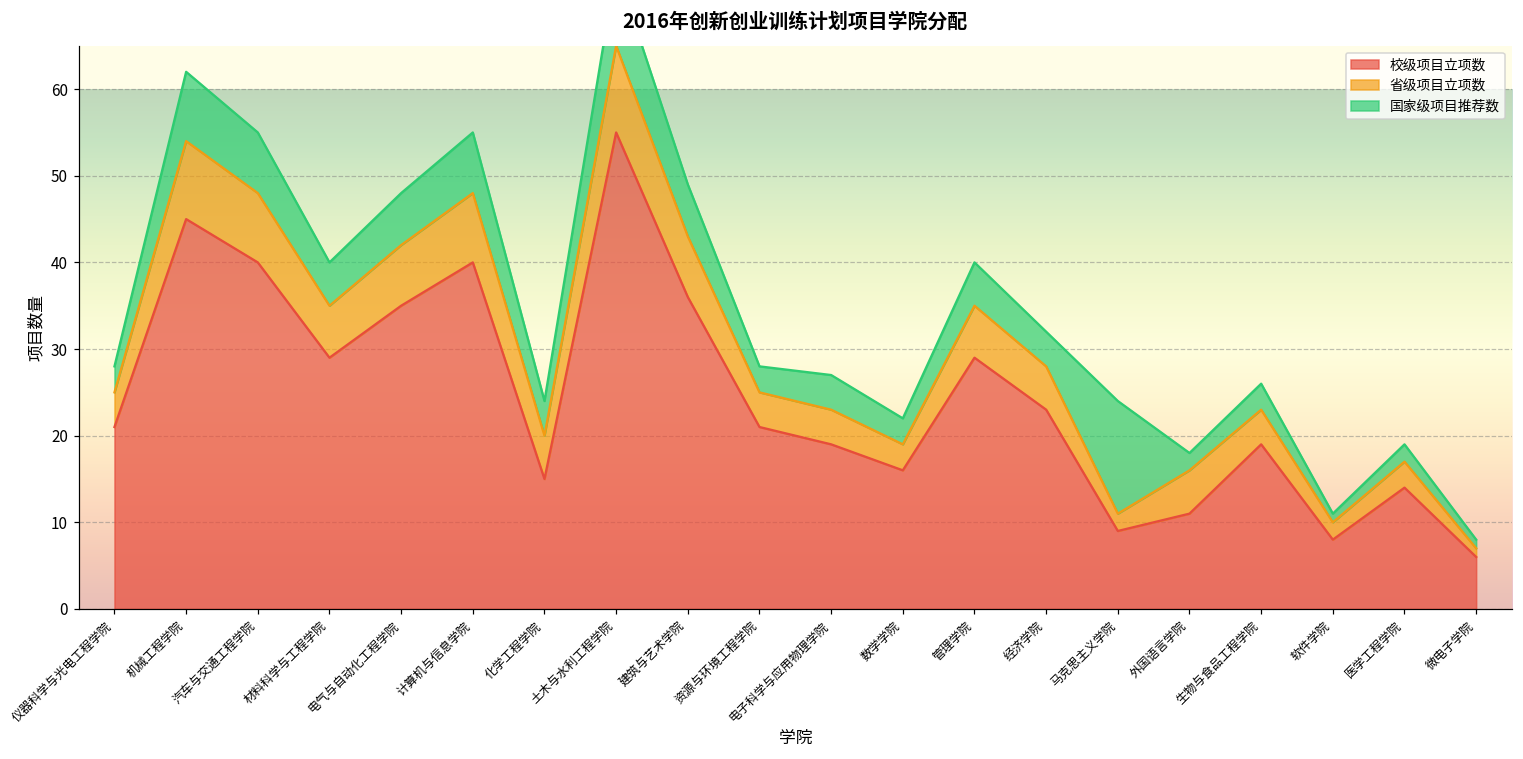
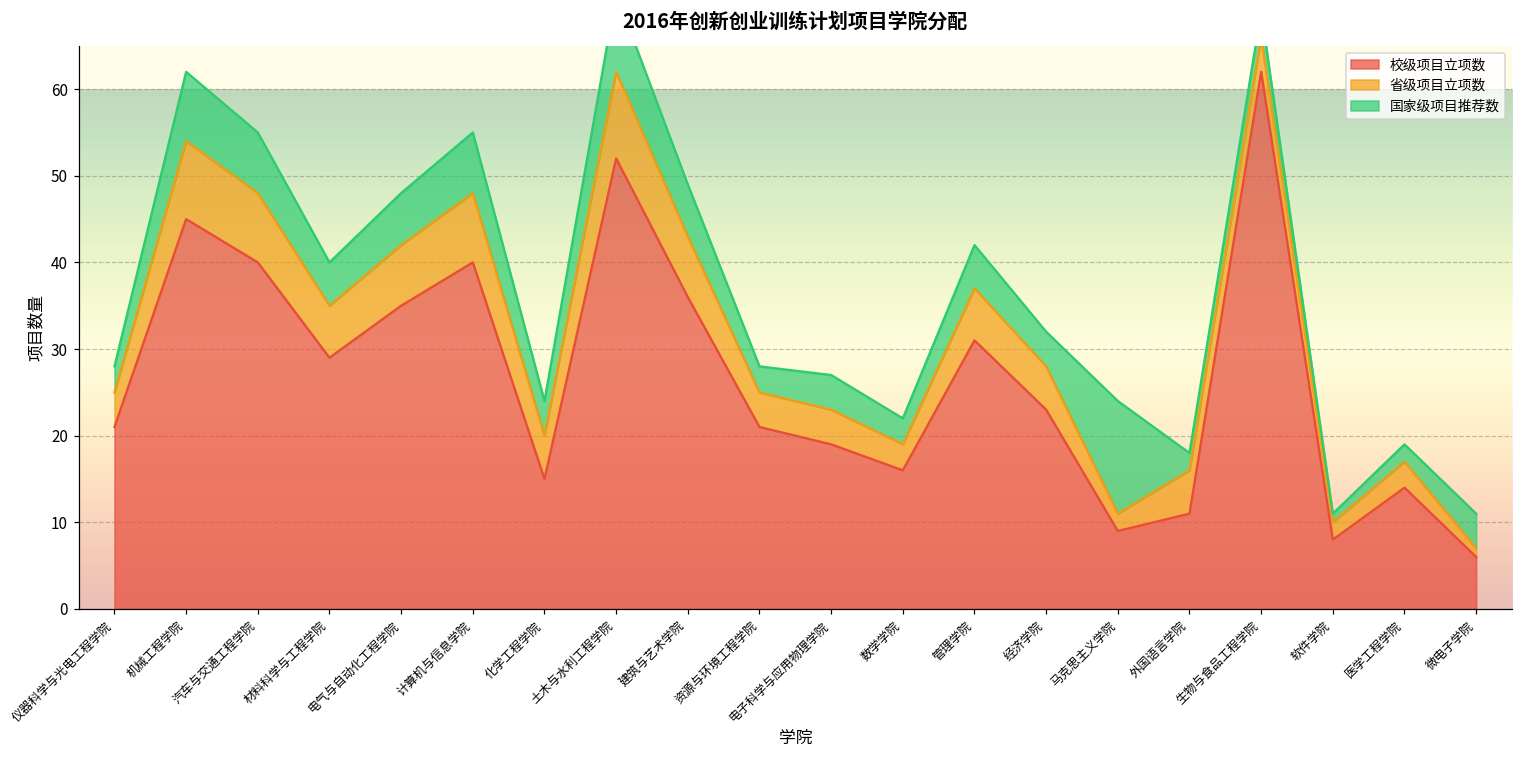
  {
    "校级项目立项数": {
      "仪器科学与光电工程学院": 21,
      "机械工程学院": 45,
      "汽车与交通工程学院": 40,
      "材料科学与工程学院": 29,
      "电气与自动化工程学院": 35,
      "计算机与信息学院": 40,
      "化学工程学院": 15,
-     "土木与水利工程学院": 55,
+     "土木与水利工程学院": 52,
      "建筑与艺术学院": 36,
      "资源与环境工程学院": 21,
      "电子科学与应用物理学院": 19,
      "数学学院": 16,
-     "管理学院": 29,
+     "管理学院": 31,
      "经济学院": 23,
      "马克思主义学院": 9,
      "外国语言学院": 11,
-     "生物与食品工程学院": 19,
+     "生物与食品工程学院": 62,
      "软件学院": 8,
      "医学工程学院": 14,
      "微电子学院": 6
    },
    "省级项目立项数": {
      "仪器科学与光电工程学院": 4,
      "机械工程学院": 9,
      "汽车与交通工程学院": 8,
      "材料科学与工程学院": 6,
      "电气与自动化工程学院": 7,
      "计算机与信息学院": 8,
      "化学工程学院": 5,
      "土木与水利工程学院": 10,
      "建筑与艺术学院": 7,
      "资源与环境工程学院": 4,
      "电子科学与应用物理学院": 4,
      "数学学院": 3,
      "管理学院": 6,
      "经济学院": 5,
      "马克思主义学院": 2,
      "外国语言学院": 5,
      "软件学院": 2,
      "医学工程学院": 3,
      "微电子学院": 1
    },
    "国家级项目推荐数": {
      "仪器科学与光电工程学院": 3,
      "机械工程学院": 8,
      "汽车与交通工程学院": 7,
      "材料科学与工程学院": 5,
      "电气与自动化工程学院": 6,
      "计算机与信息学院": 7,
      "化学工程学院": 4,
      "建筑与艺术学院": 6,
      "资源与环境工程学院": 3,
      "电子科学与应用物理学院": 4,
      "数学学院": 3,
      "管理学院": 5,
      "经济学院": 4,
      "马克思主义学院": 13,
      "外国语言学院": 2,
      "软件学院": 1,
      "医学工程学院": 2,
-     "微电子学院": 1
+     "微电子学院": 4
    }
  }
